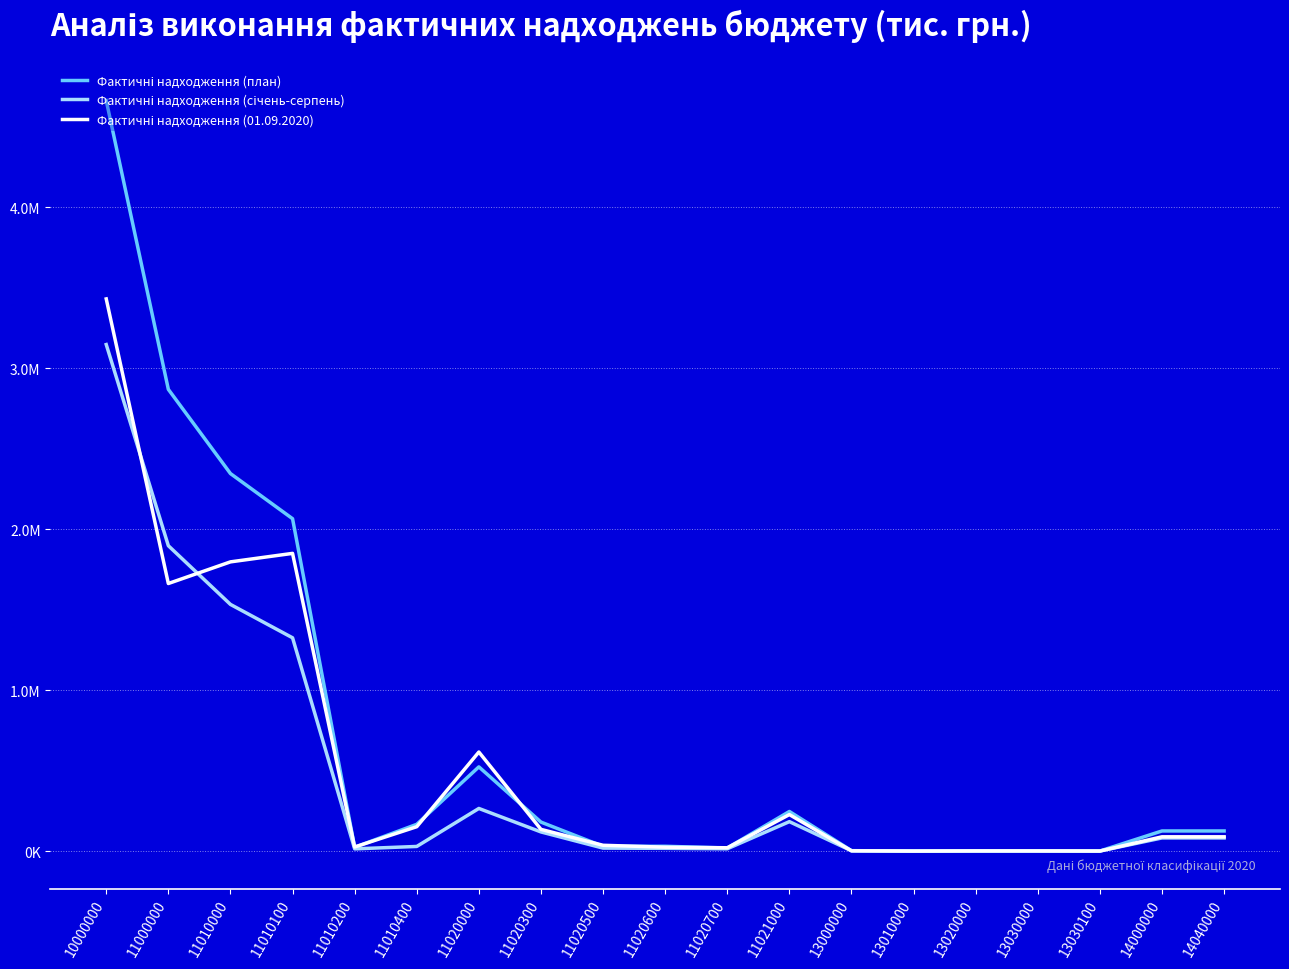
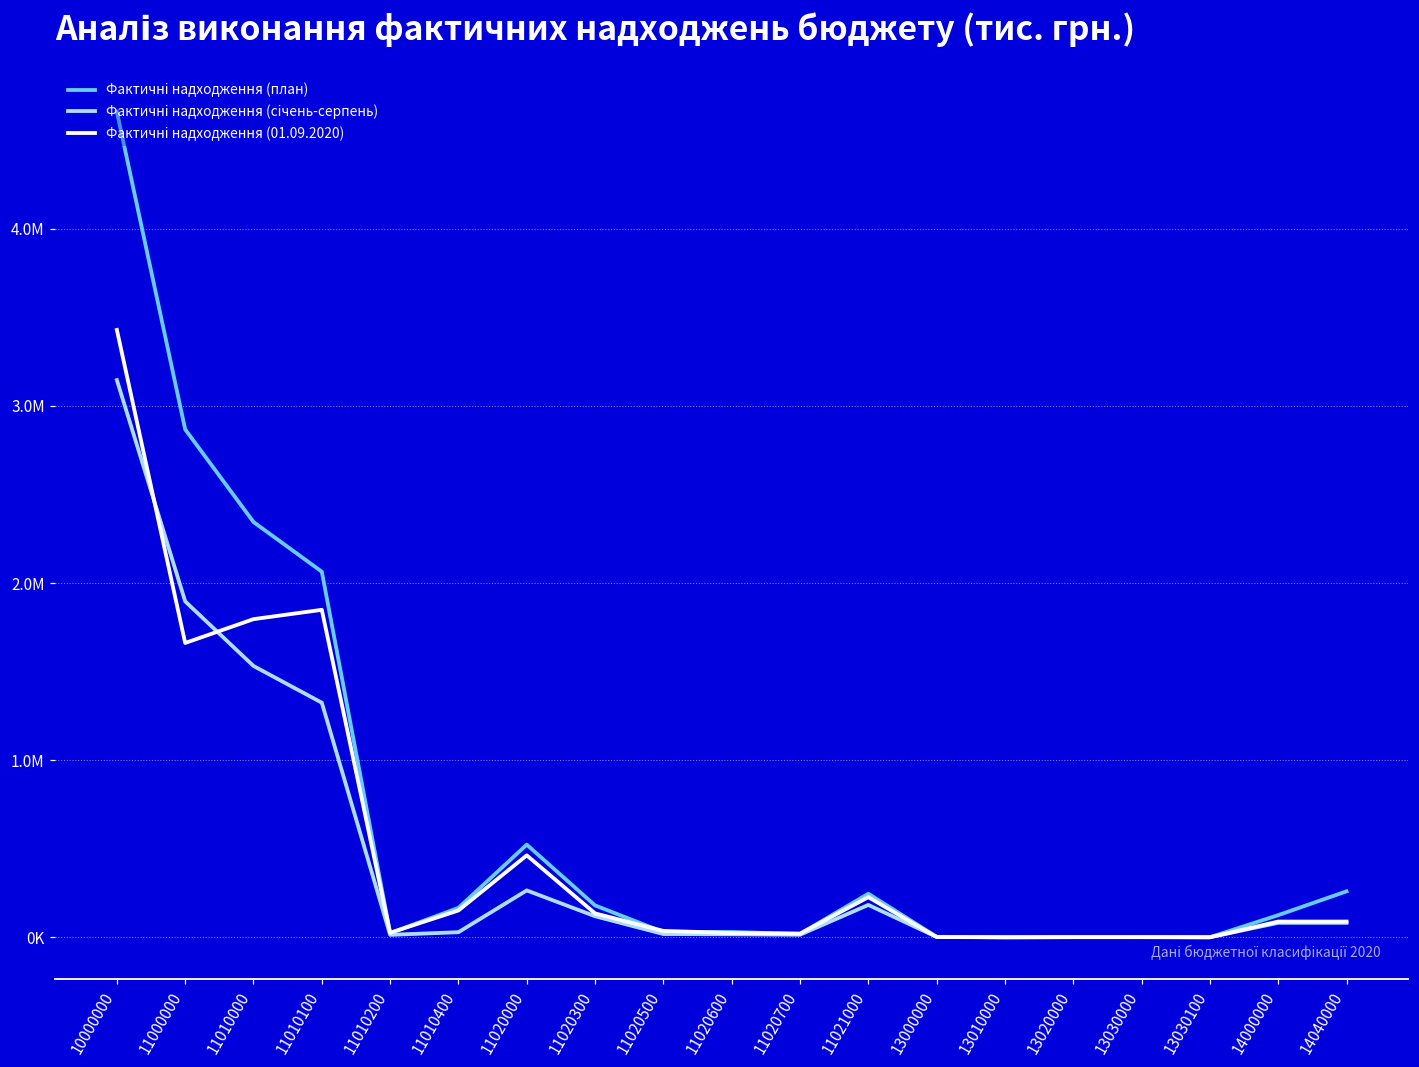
  {
    "Фактичні надходження (план)": {
      "11000000": 2870000,
      "11010000": 2340000,
      "11010100": 2060000,
      "11020000": 520000,
      "11020300": 180000,
      "11021000": 250000,
      "14000000": 120000,
-     "14040000": 120000
+     "14040000": 260000
    },
    "Фактичні надходження (січень-серпень)": {
      "10000000": 3150000,
      "11000000": 1900000,
      "11010000": 1530000,
      "11010100": 1320000,
      "11010400": 30000,
      "11020000": 260000,
      "11021000": 180000
    },
    "Фактичні надходження (01.09.2020)": {
      "10000000": 3430000,
      "11000000": 1660000,
      "11010000": 1800000,
      "11010100": 1850000,
-     "11020000": 620000,
+     "11020000": 460000,
      "11021000": 230000
    }
  }
